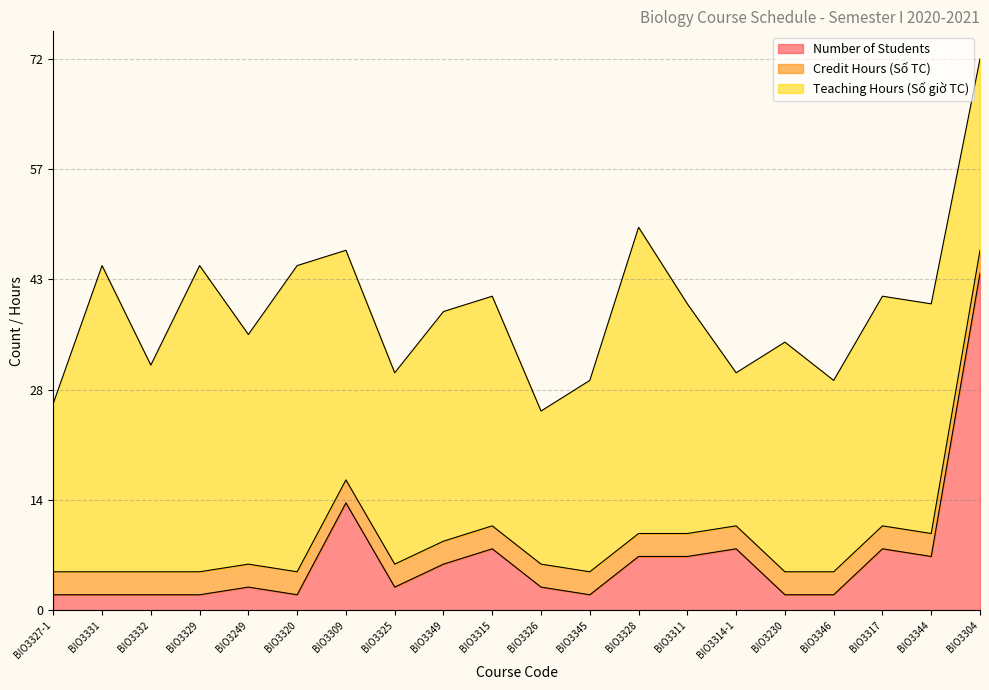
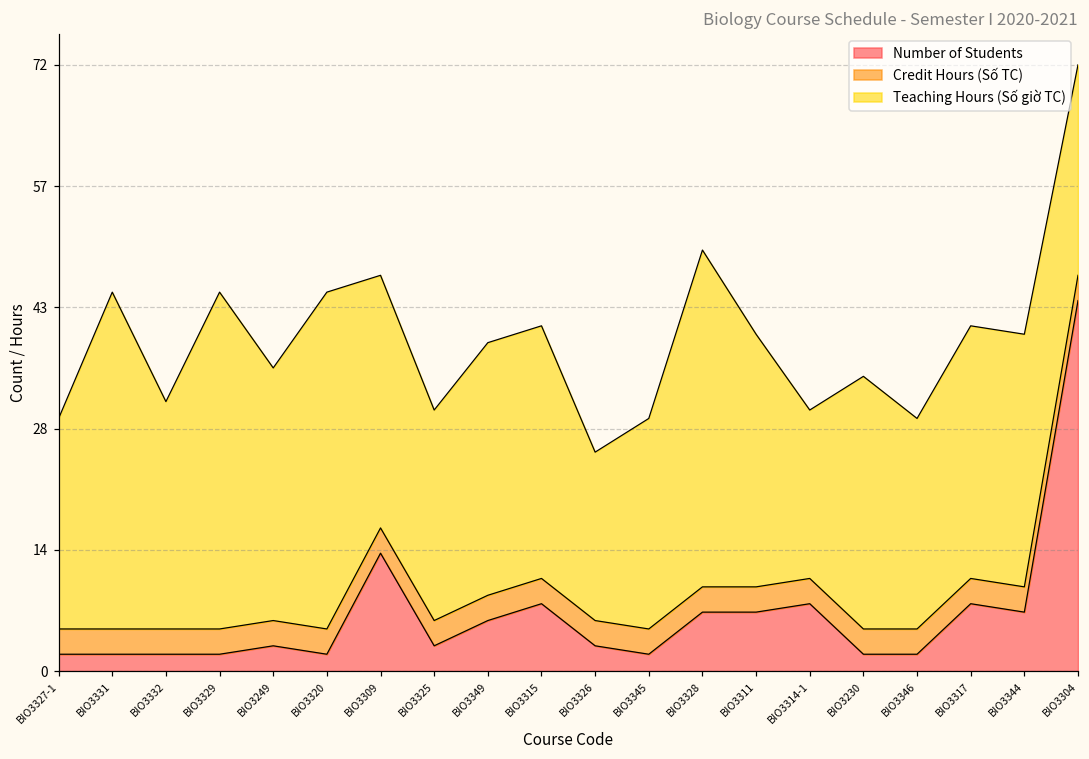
  {
    "Number of Students": {
      "BIO3327-1": 2,
      "BIO3331": 2,
      "BIO3332": 2,
      "BIO3329": 2,
      "BIO3249": 3,
      "BIO3320": 2,
      "BIO3309": 14,
      "BIO3325": 3,
      "BIO3349": 6,
      "BIO3315": 8,
      "BIO3326": 3,
      "BIO3345": 2,
      "BIO3328": 7,
      "BIO3311": 7,
      "BIO3314-1": 8,
      "BIO3230": 2,
      "BIO3346": 2,
      "BIO3317": 8,
      "BIO3344": 7,
      "BIO3304": 44
    },
    "Credit Hours (Số TC)": {
      "BIO3327-1": 3,
      "BIO3331": 3,
      "BIO3332": 3,
      "BIO3329": 3,
      "BIO3249": 3,
      "BIO3320": 3,
      "BIO3309": 3,
      "BIO3325": 3,
      "BIO3349": 3,
      "BIO3315": 3,
      "BIO3326": 3,
      "BIO3345": 3,
      "BIO3328": 3,
      "BIO3311": 3,
      "BIO3314-1": 3,
      "BIO3230": 3,
      "BIO3346": 3,
      "BIO3317": 3,
      "BIO3344": 3,
      "BIO3304": 3
    },
    "Teaching Hours (Số giờ TC)": {
-     "BIO3327-1": 22,
+     "BIO3327-1": 25,
      "BIO3331": 40,
      "BIO3332": 27,
      "BIO3329": 40,
      "BIO3249": 30,
      "BIO3320": 40,
      "BIO3309": 30,
      "BIO3325": 25,
      "BIO3349": 30,
      "BIO3315": 30,
      "BIO3326": 20,
      "BIO3345": 25,
      "BIO3328": 40,
      "BIO3311": 30,
      "BIO3314-1": 20,
      "BIO3230": 30,
      "BIO3346": 25,
      "BIO3317": 30,
      "BIO3344": 30,
      "BIO3304": 25
    }
  }
